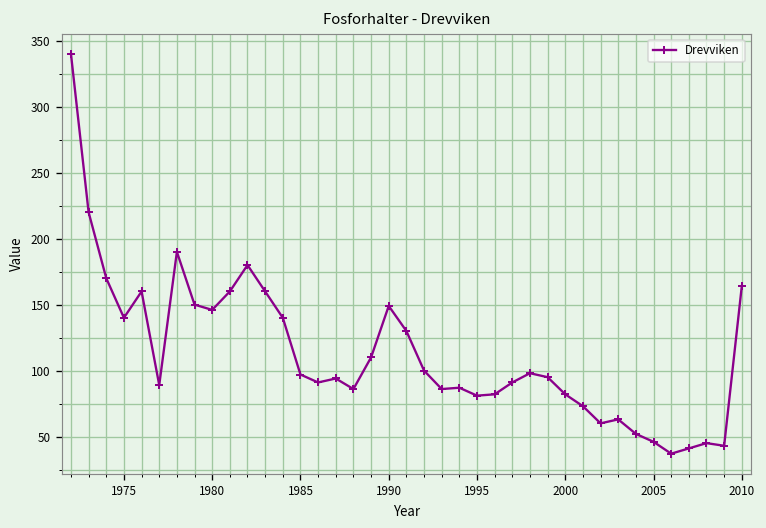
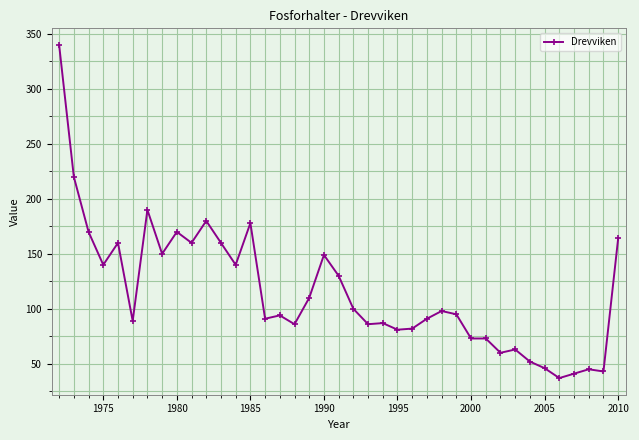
  {
    "1975": 140,
-   "1980": 146,
-   "1985": 97,
+   "1980": 170,
+   "1985": 178,
    "1990": 149,
    "1995": 81,
-   "2000": 82,
+   "2000": 73,
    "2005": 46,
    "2010": 164
  }
